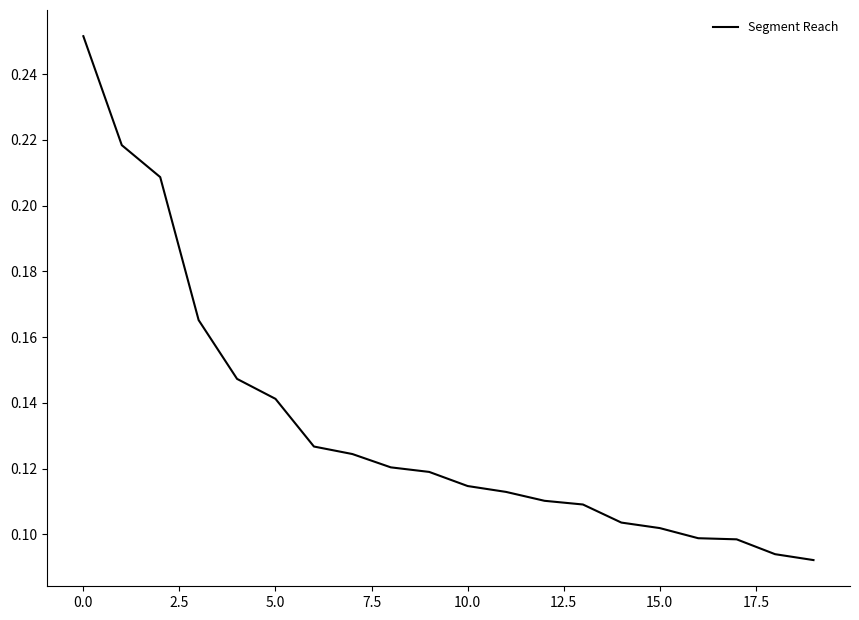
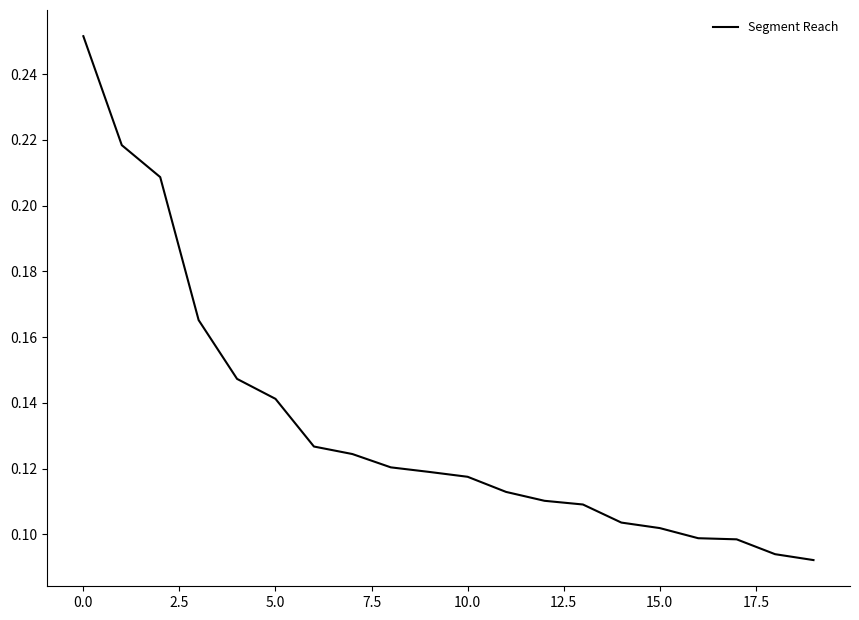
  {
    "0.0": 0.252,
    "5.0": 0.141,
-   "10.0": 0.115,
+   "10.0": 0.118,
    "15.0": 0.102
  }
